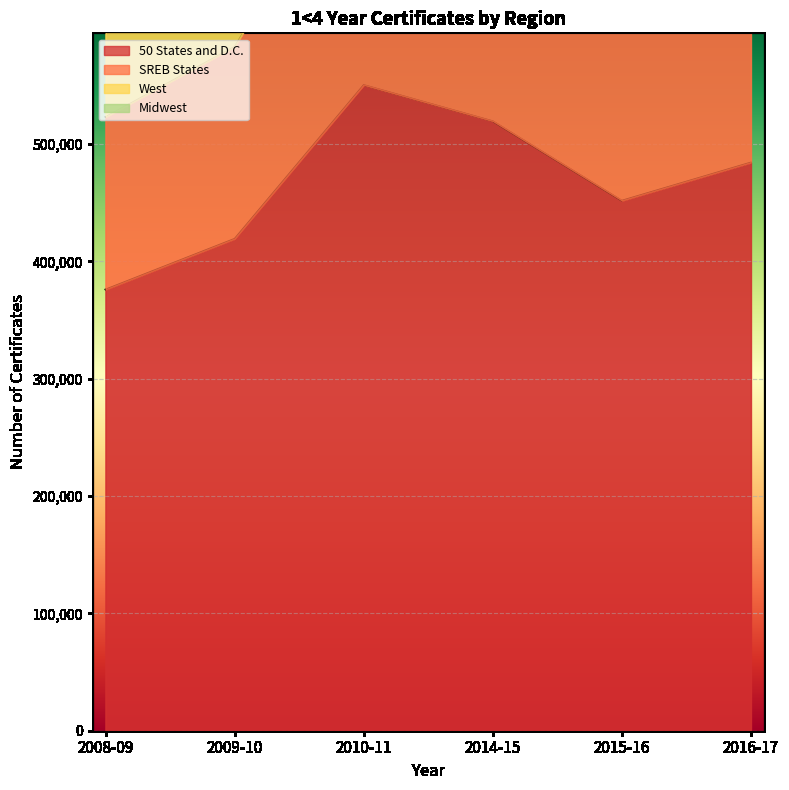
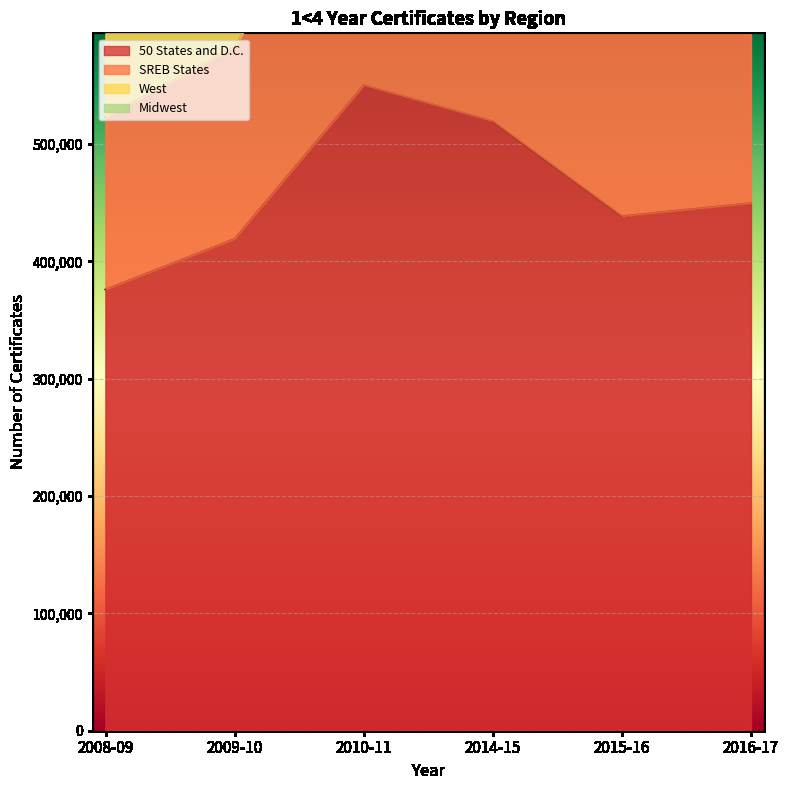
  {
    "50 States and D.C.": {
      "2008-09": "376,000",
      "2009-10": "419,000",
      "2010-11": "550,000",
      "2014-15": "520,000",
-     "2015-16": "452,000",
-     "2016-17": "484,000"
+     "2015-16": "439,000",
+     "2016-17": "450,000"
    }
  }
